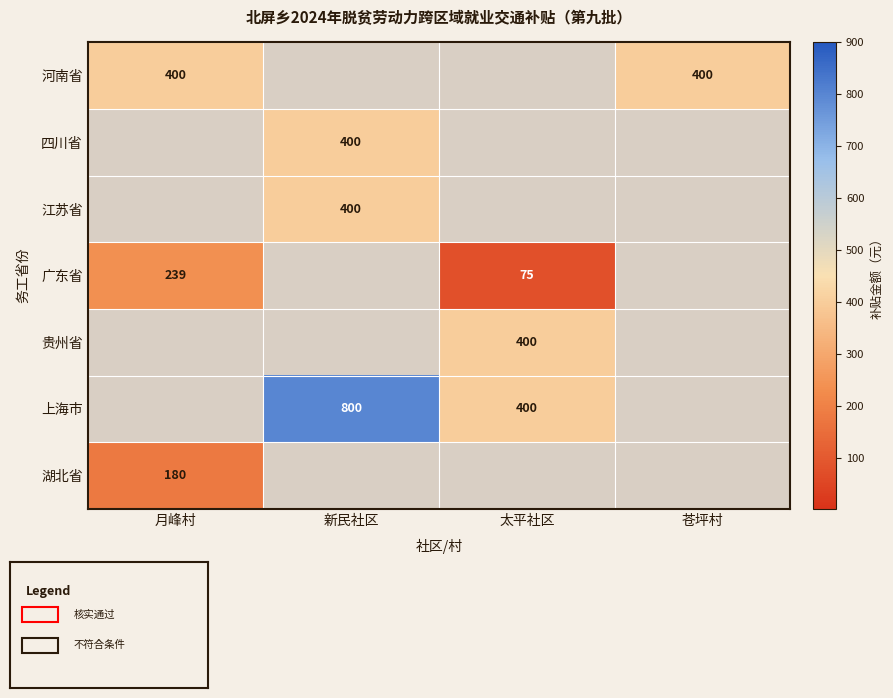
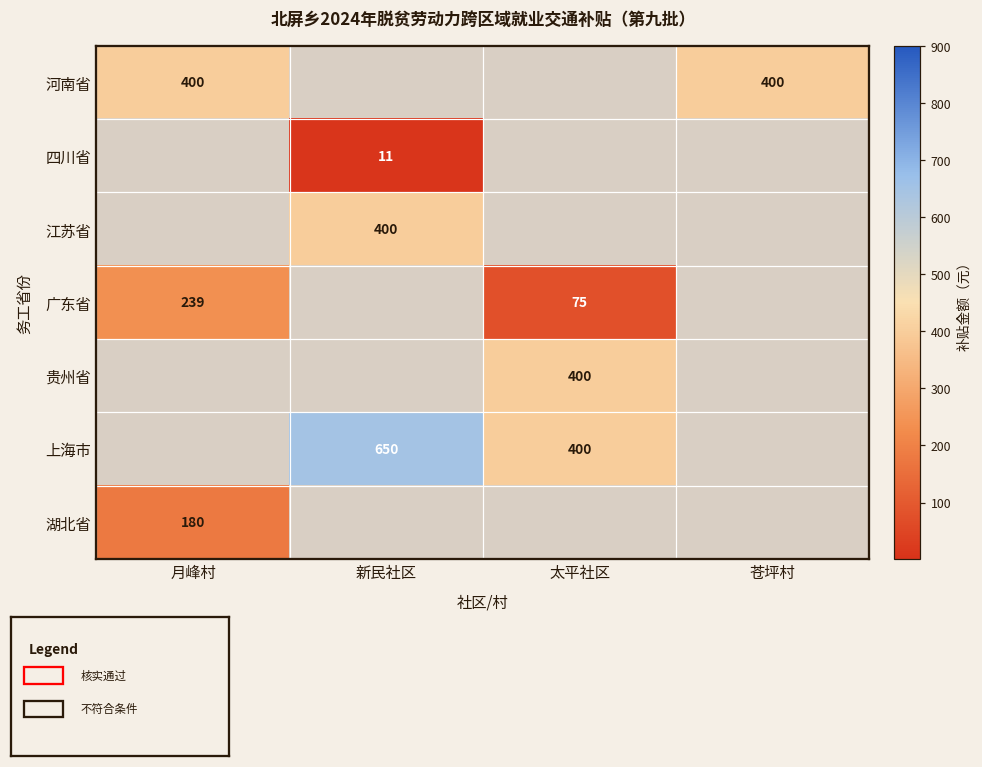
  {
    "河南省": {
      "月峰村": 400,
      "苍坪村": 400
    },
    "四川省": {
-     "新民社区": 400
+     "新民社区": 11
    },
    "江苏省": {
      "新民社区": 400
    },
    "广东省": {
      "月峰村": 239,
      "太平社区": 75
    },
    "贵州省": {
      "太平社区": 400
    },
    "上海市": {
-     "新民社区": 800,
+     "新民社区": 650,
      "太平社区": 400
    },
    "湖北省": {
      "月峰村": 180
    }
  }
